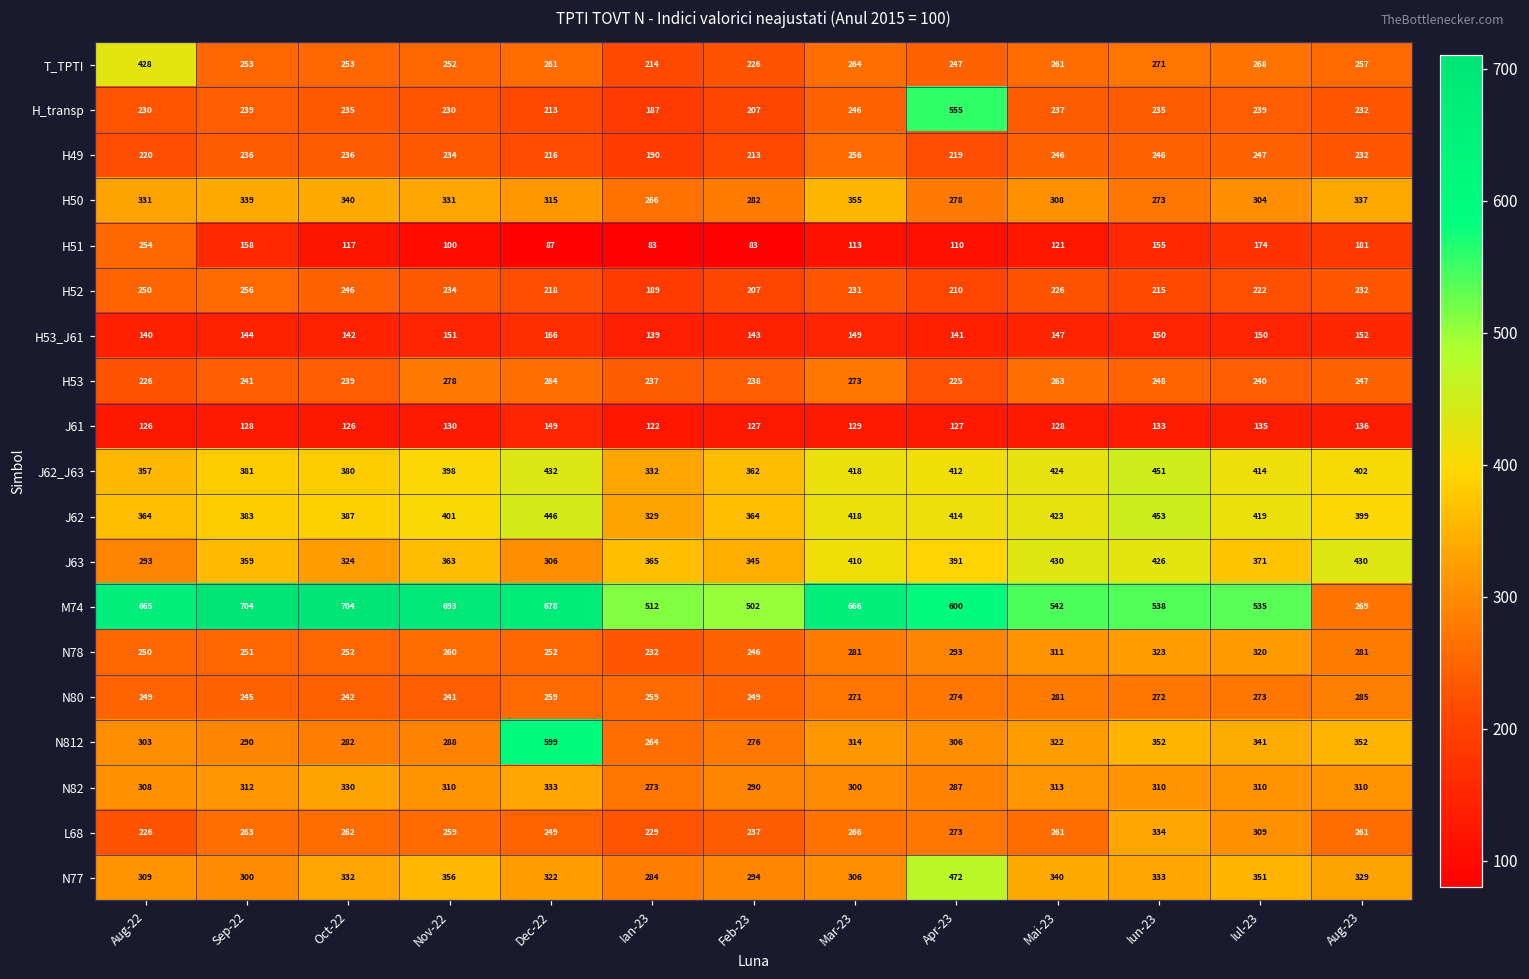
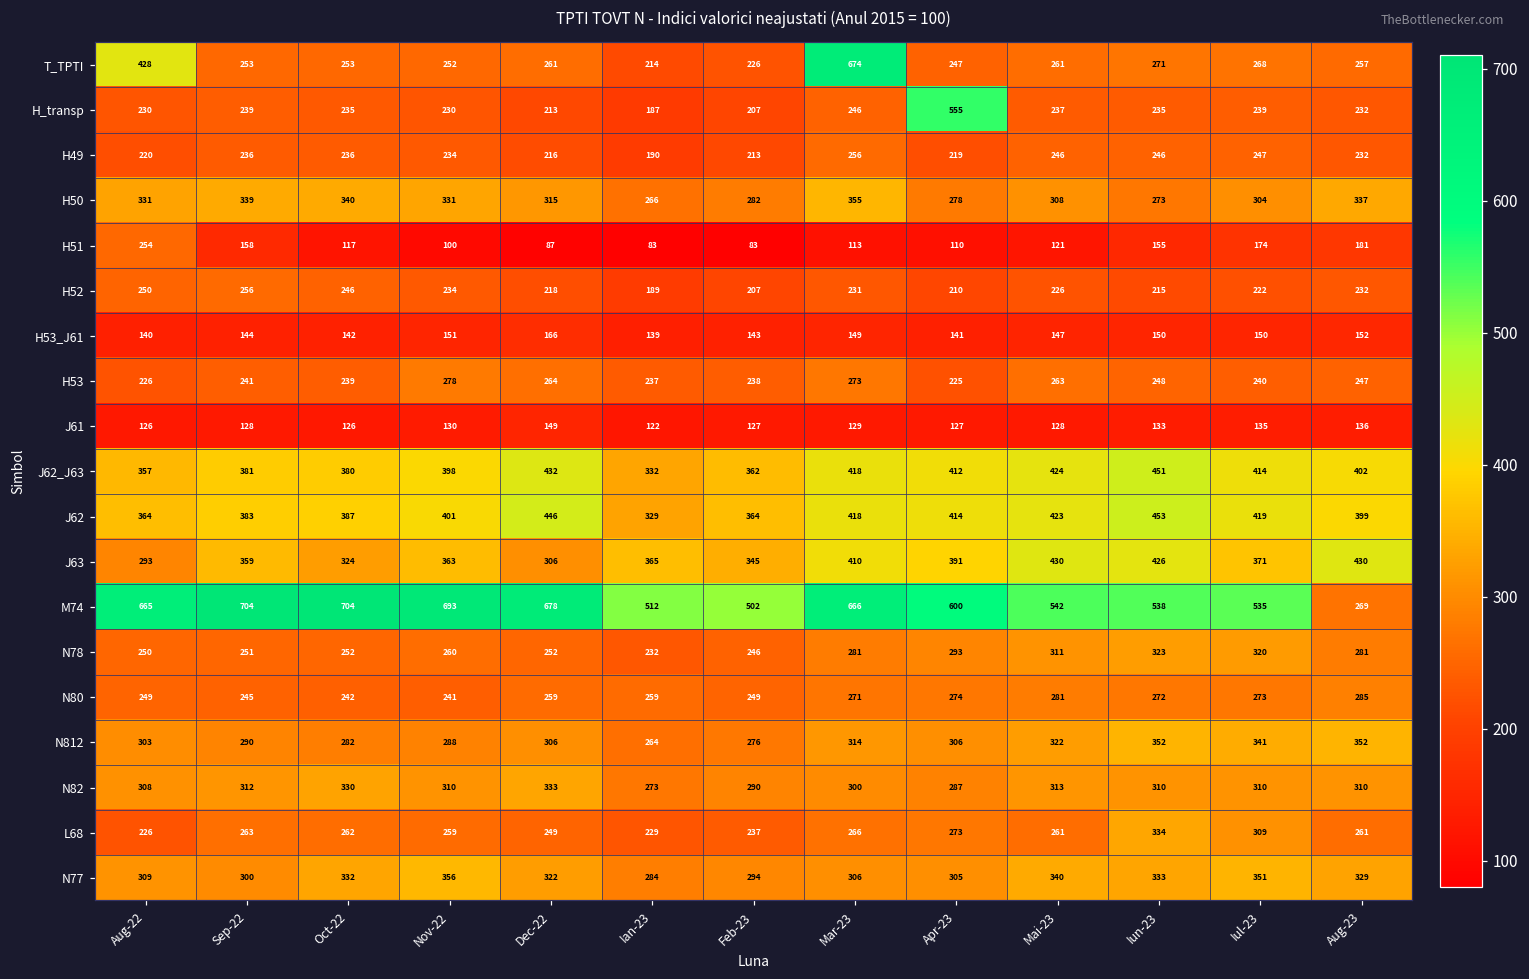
  {
    "T_TPTI": {
      "Aug-22": 428,
      "Sep-22": 253,
      "Oct-22": 253,
      "Nov-22": 252,
      "Dec-22": 261,
      "Ian-23": 214,
      "Feb-23": 226,
-     "Mar-23": 264,
+     "Mar-23": 674,
      "Apr-23": 247,
      "Mai-23": 261,
      "Iun-23": 271,
      "Iul-23": 268,
      "Aug-23": 257
    },
    "N812": {
      "Aug-22": 303,
      "Sep-22": 290,
      "Oct-22": 282,
      "Nov-22": 288,
-     "Dec-22": 599,
+     "Dec-22": 306,
      "Ian-23": 264,
      "Feb-23": 276,
      "Mar-23": 314,
      "Apr-23": 306,
      "Mai-23": 322,
      "Iun-23": 352,
      "Iul-23": 341,
      "Aug-23": 352
    },
    "N77": {
      "Aug-22": 309,
      "Sep-22": 300,
      "Oct-22": 332,
      "Nov-22": 356,
      "Dec-22": 322,
      "Ian-23": 284,
      "Feb-23": 294,
      "Mar-23": 306,
-     "Apr-23": 472,
+     "Apr-23": 305,
      "Mai-23": 340,
      "Iun-23": 333,
      "Iul-23": 351,
      "Aug-23": 329
    }
  }
